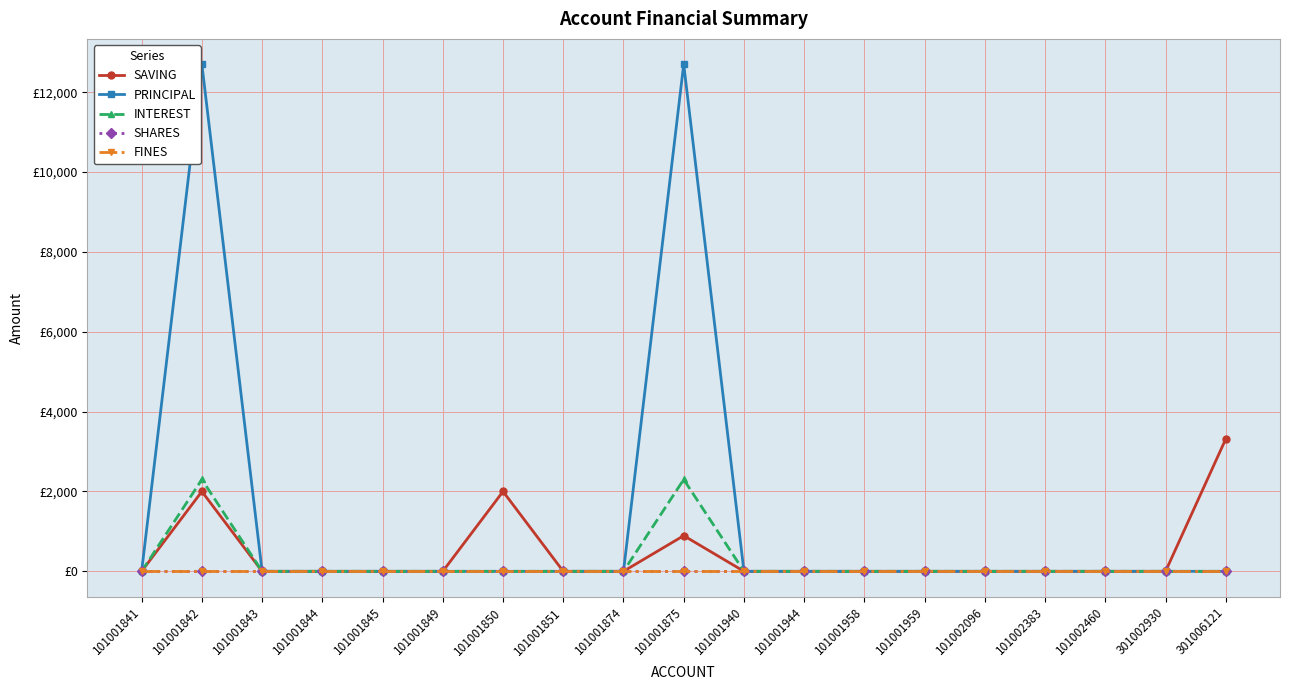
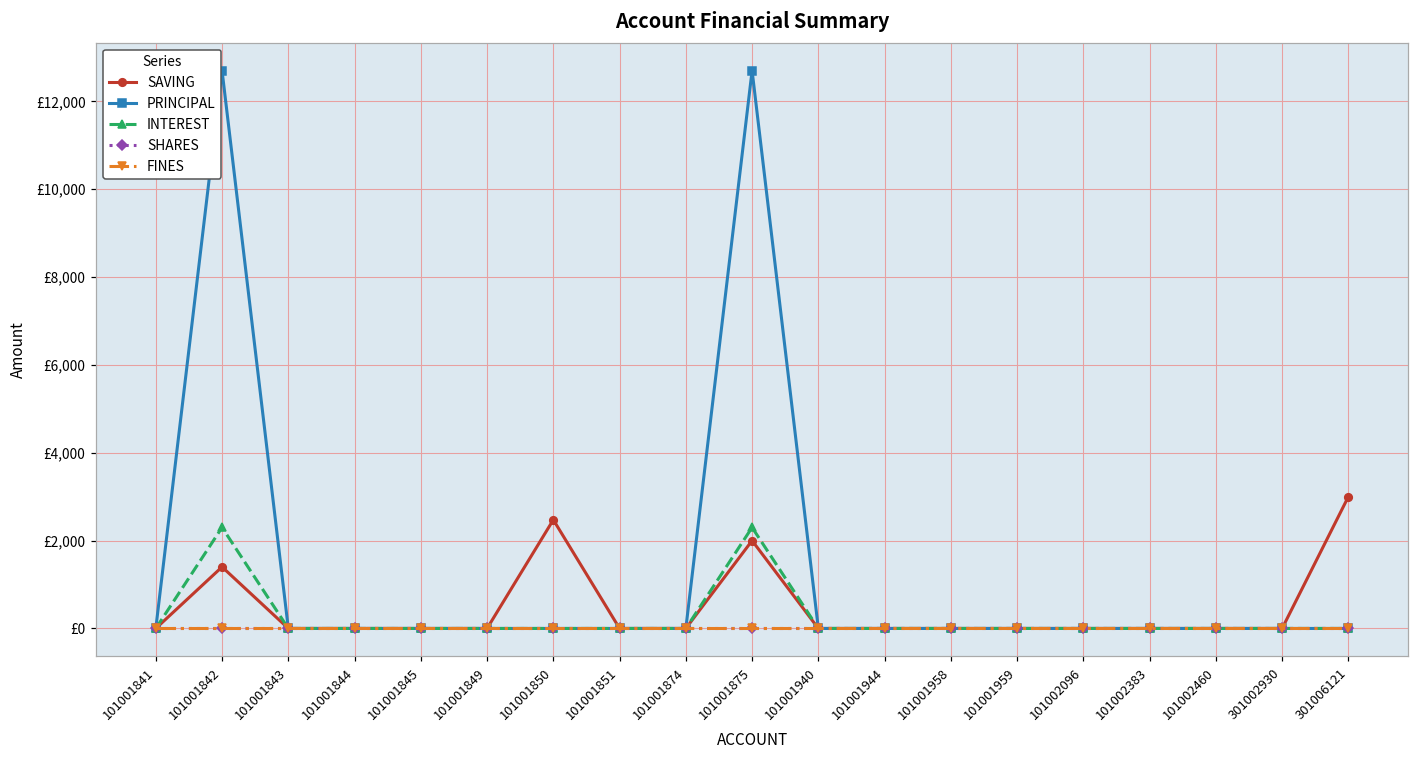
  {
    "SAVING": {
-     "101001842": "£2,000",
-     "101001850": "£2,000",
-     "101001875": "£900",
-     "301006121": "£3,300"
+     "101001842": "£1,400",
+     "101001850": "£2,500",
+     "101001875": "£2,000",
+     "301006121": "£3,000"
    },
    "PRINCIPAL": {
      "101001842": "£12,700",
      "101001875": "£12,700"
    },
    "INTEREST": {
      "101001842": "£2,300",
      "101001875": "£2,300"
    },
    "FINES": {
      "101001842": "£0",
      "101001875": "£0"
    }
  }
